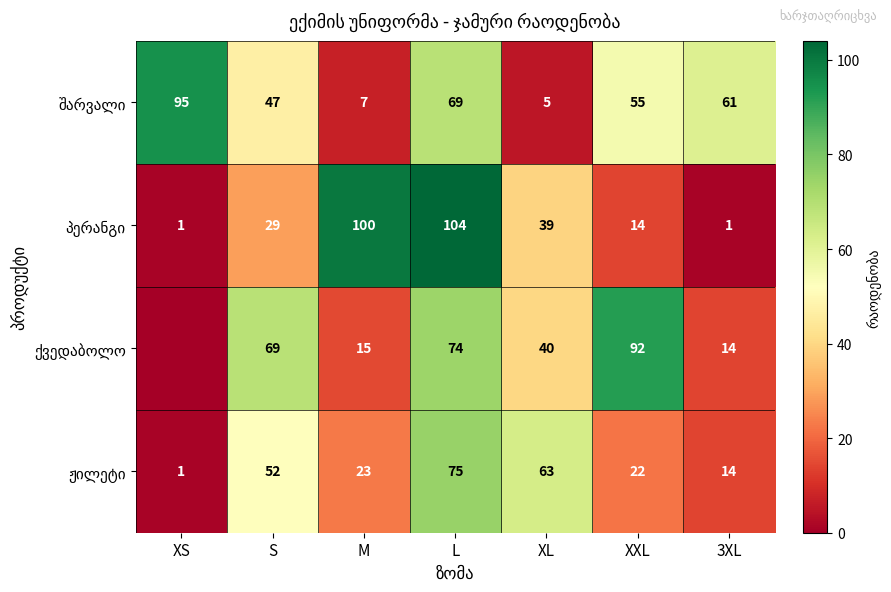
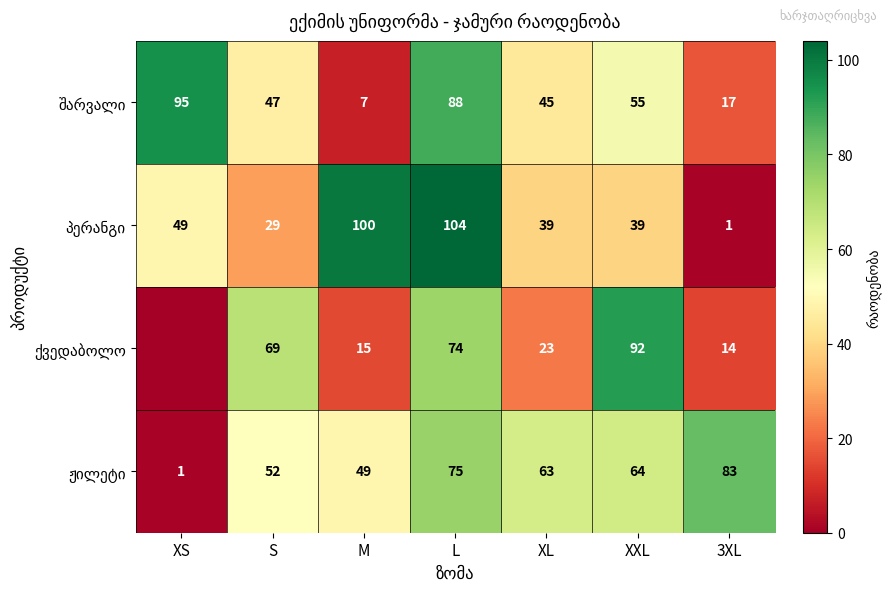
  {
    "შარვალი": {
      "XS": 95,
      "S": 47,
      "M": 7,
-     "L": 69,
-     "XL": 5,
+     "L": 88,
+     "XL": 45,
      "XXL": 55,
-     "3XL": 61
+     "3XL": 17
    },
    "პერანგი": {
-     "XS": 1,
+     "XS": 49,
      "S": 29,
      "M": 100,
      "L": 104,
      "XL": 39,
-     "XXL": 14,
+     "XXL": 39,
      "3XL": 1
    },
    "ქვედაბოლო": {
      "S": 69,
      "M": 15,
      "L": 74,
-     "XL": 40,
+     "XL": 23,
      "XXL": 92,
      "3XL": 14
    },
    "ჟილეტი": {
      "XS": 1,
      "S": 52,
-     "M": 23,
+     "M": 49,
      "L": 75,
      "XL": 63,
-     "XXL": 22,
-     "3XL": 14
+     "XXL": 64,
+     "3XL": 83
    }
  }
